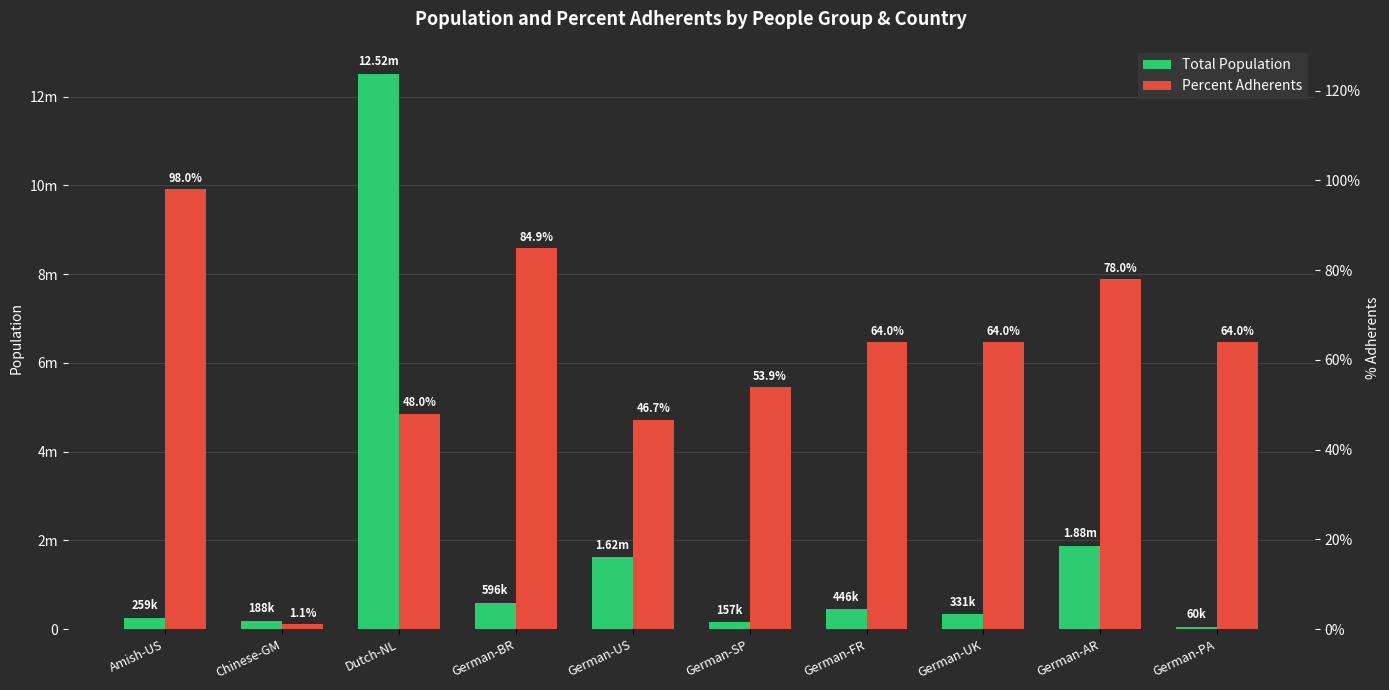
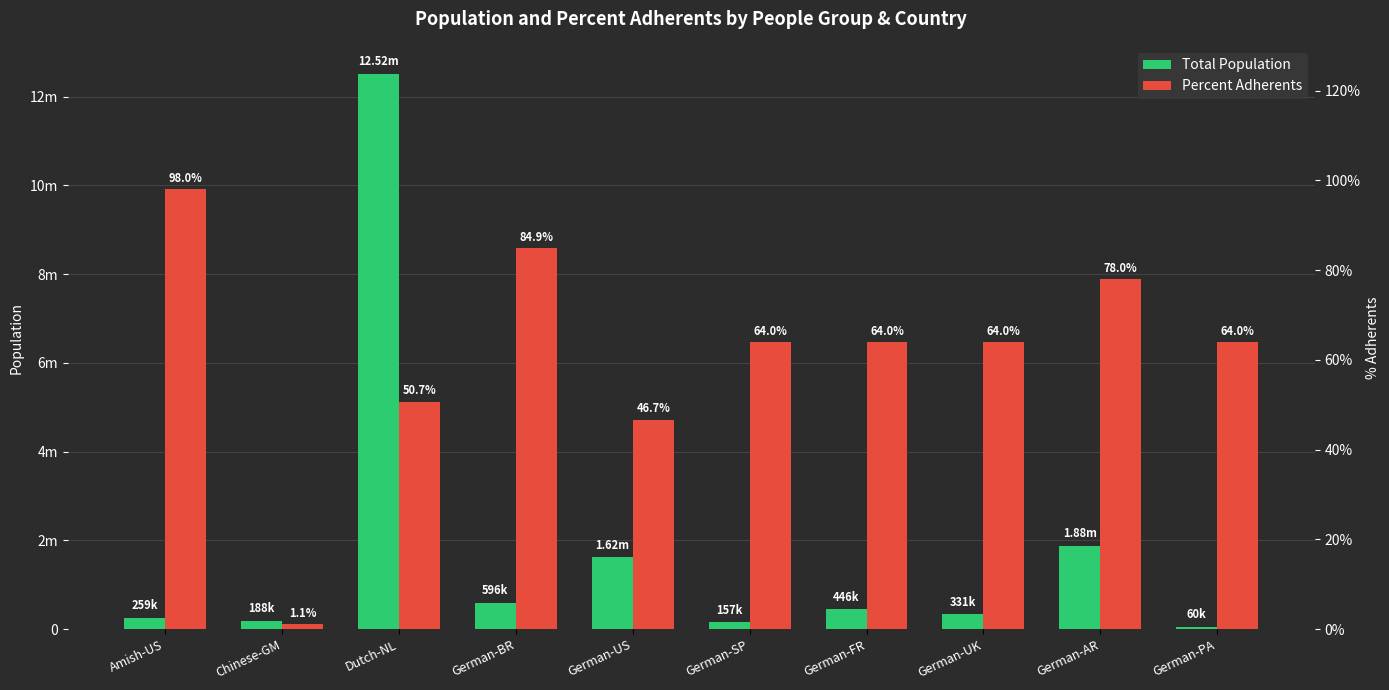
  {
    "Total Population": {
      "Amish-US": "259k",
      "Chinese-GM": "188k",
      "German-BR": "596k",
      "German-SP": "157k",
      "German-FR": "446k",
      "German-PA": "60k"
    },
    "Percent Adherents": {
      "Amish-US": "98.0%",
      "Chinese-GM": "1.1%",
-     "Dutch-NL": "48.0%",
+     "Dutch-NL": "50.7%",
      "German-BR": "84.9%",
      "German-US": "46.7%",
-     "German-SP": "53.9%",
+     "German-SP": "64.0%",
      "German-FR": "64.0%",
      "German-UK": "64.0%",
      "German-AR": "78.0%",
      "German-PA": "64.0%"
    }
  }
